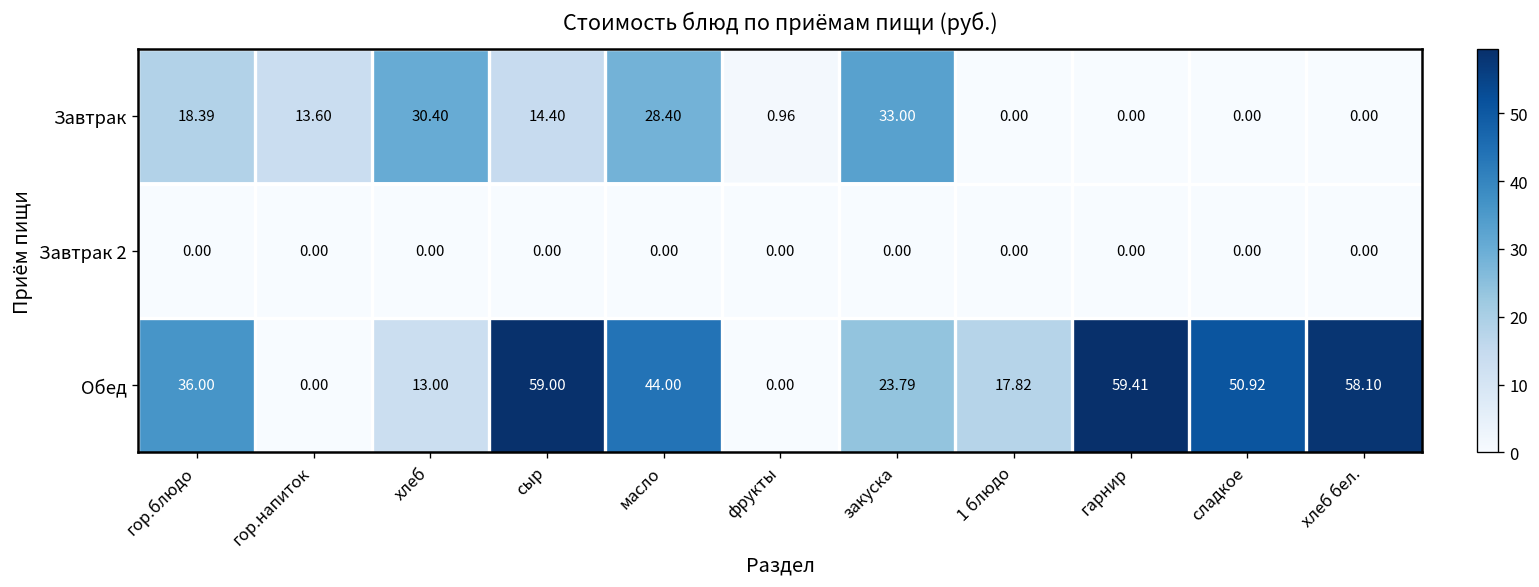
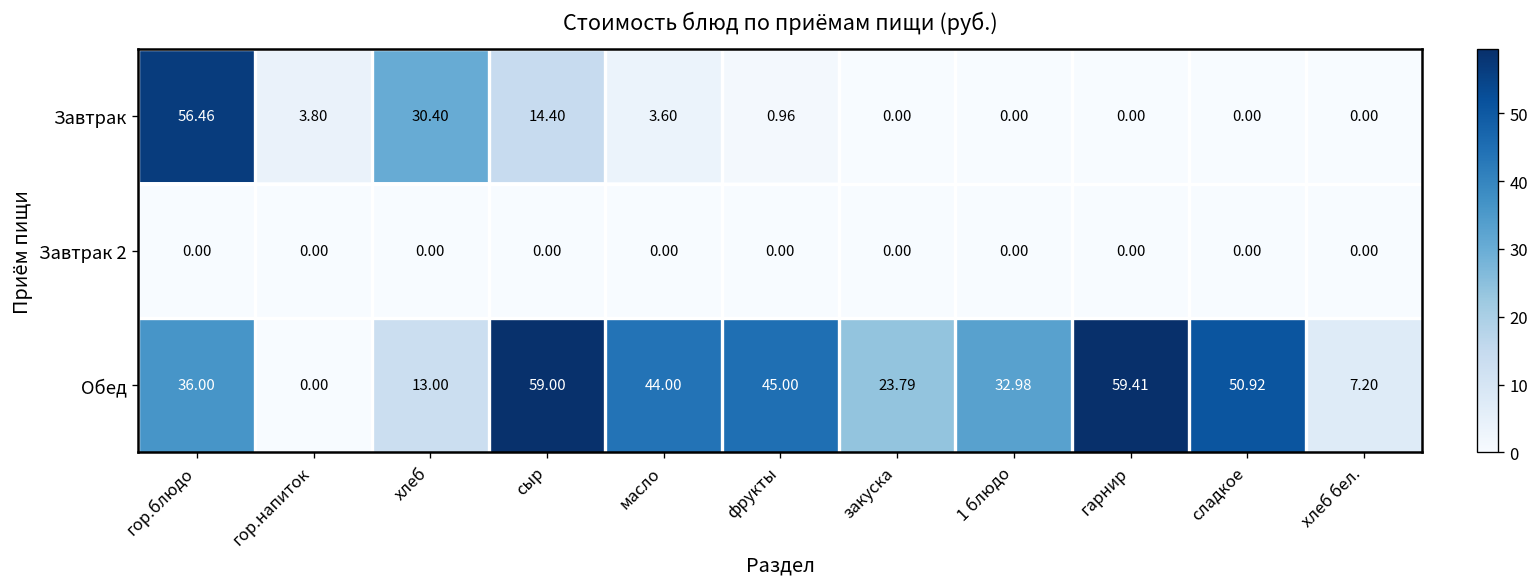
  {
    "Завтрак": {
-     "гор.блюдо": 18.39,
-     "гор.напиток": 13.60,
+     "гор.блюдо": 56.46,
+     "гор.напиток": 3.80,
      "хлеб": 30.40,
      "сыр": 14.40,
-     "масло": 28.40,
+     "масло": 3.60,
      "фрукты": 0.96,
-     "закуска": 33.00,
+     "закуска": 0.00,
      "1 блюдо": 0.00,
      "гарнир": 0.00,
      "сладкое": 0.00,
      "хлеб бел.": 0.00
    },
    "Завтрак 2": {
      "гор.блюдо": 0.00,
      "гор.напиток": 0.00,
      "хлеб": 0.00,
      "сыр": 0.00,
      "масло": 0.00,
      "фрукты": 0.00,
      "закуска": 0.00,
      "1 блюдо": 0.00,
      "гарнир": 0.00,
      "сладкое": 0.00,
      "хлеб бел.": 0.00
    },
    "Обед": {
      "гор.блюдо": 36.00,
      "гор.напиток": 0.00,
      "хлеб": 13.00,
      "сыр": 59.00,
      "масло": 44.00,
-     "фрукты": 0.00,
+     "фрукты": 45.00,
      "закуска": 23.79,
-     "1 блюдо": 17.82,
+     "1 блюдо": 32.98,
      "гарнир": 59.41,
      "сладкое": 50.92,
-     "хлеб бел.": 58.10
+     "хлеб бел.": 7.20
    }
  }
